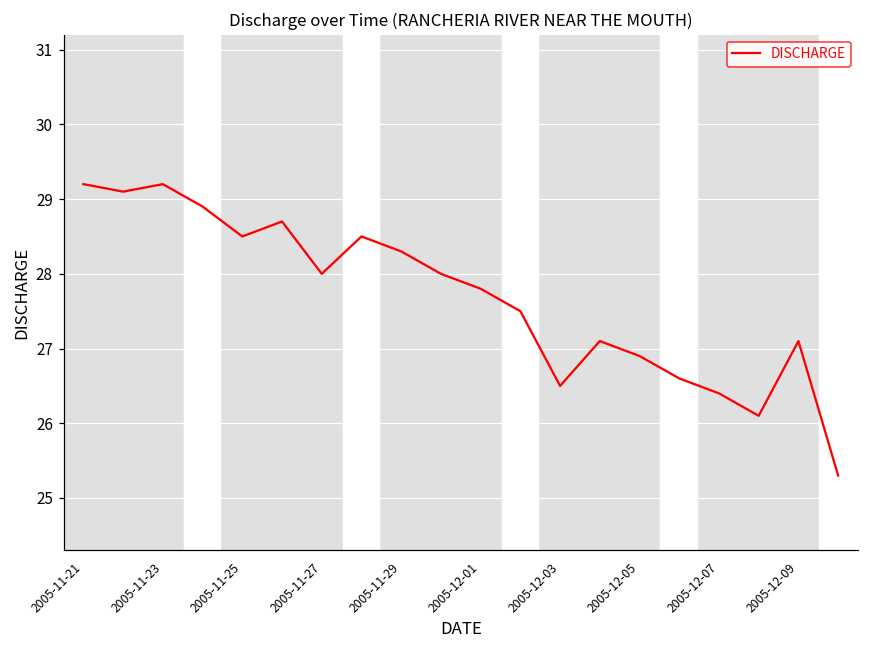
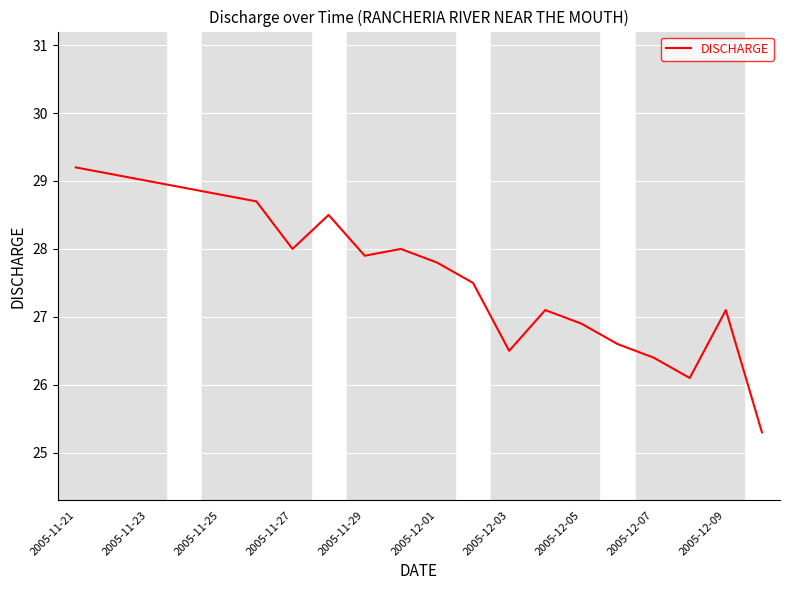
  {
    "2005-11-21": 29.2,
-   "2005-11-23": 29.2,
-   "2005-11-25": 28.5,
+   "2005-11-23": 29.0,
+   "2005-11-25": 28.8,
    "2005-11-27": 28.0,
-   "2005-11-29": 28.3,
+   "2005-11-29": 27.9,
    "2005-12-01": 27.8,
    "2005-12-03": 26.5,
    "2005-12-05": 26.9,
    "2005-12-07": 26.4,
    "2005-12-09": 27.1
  }
